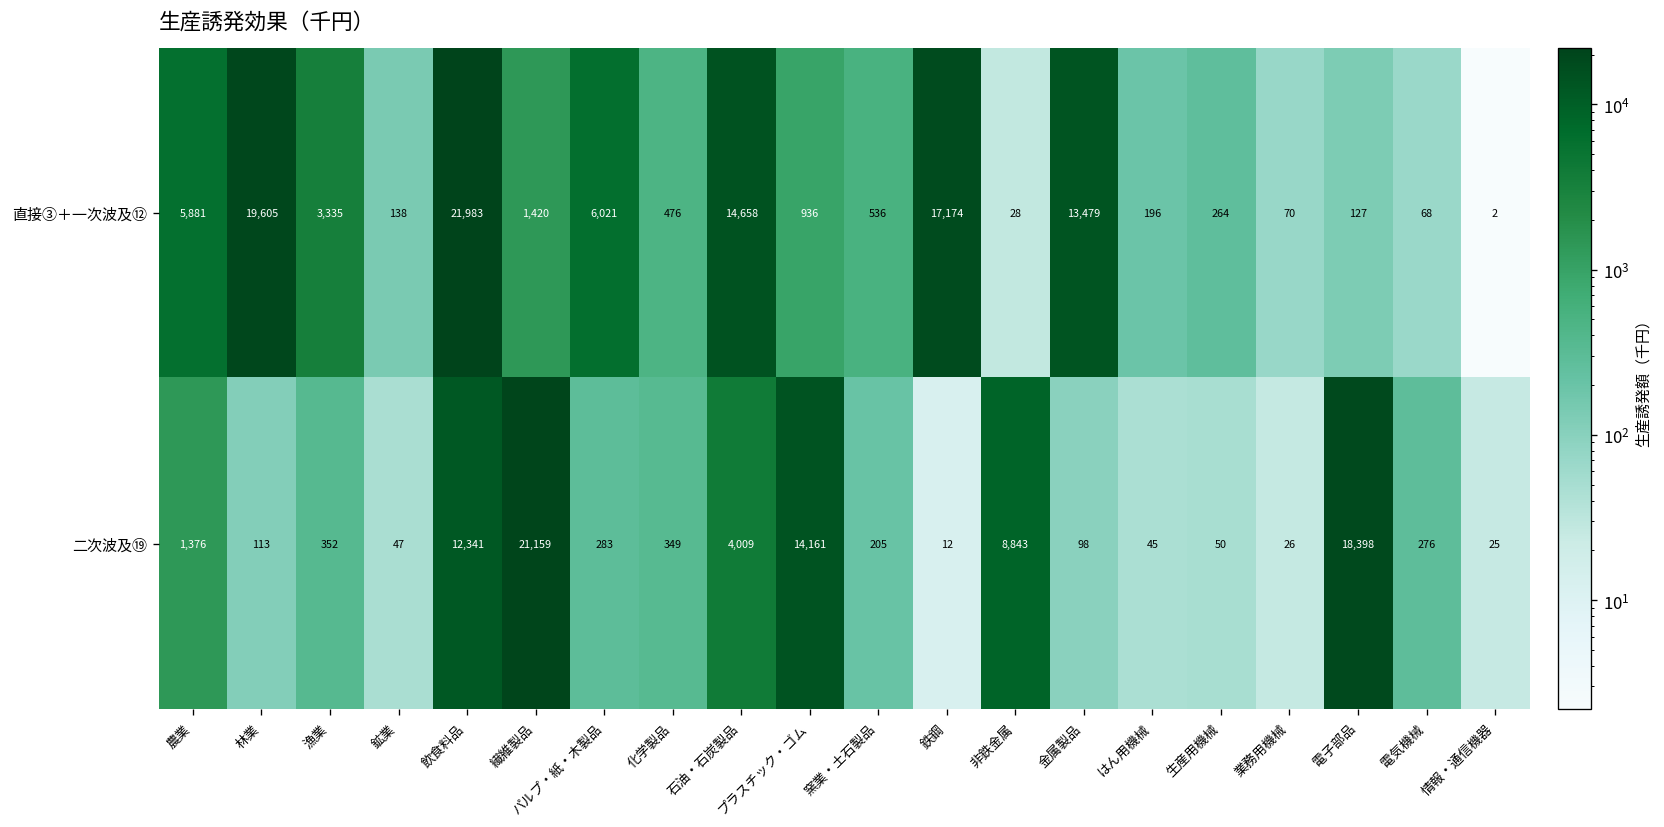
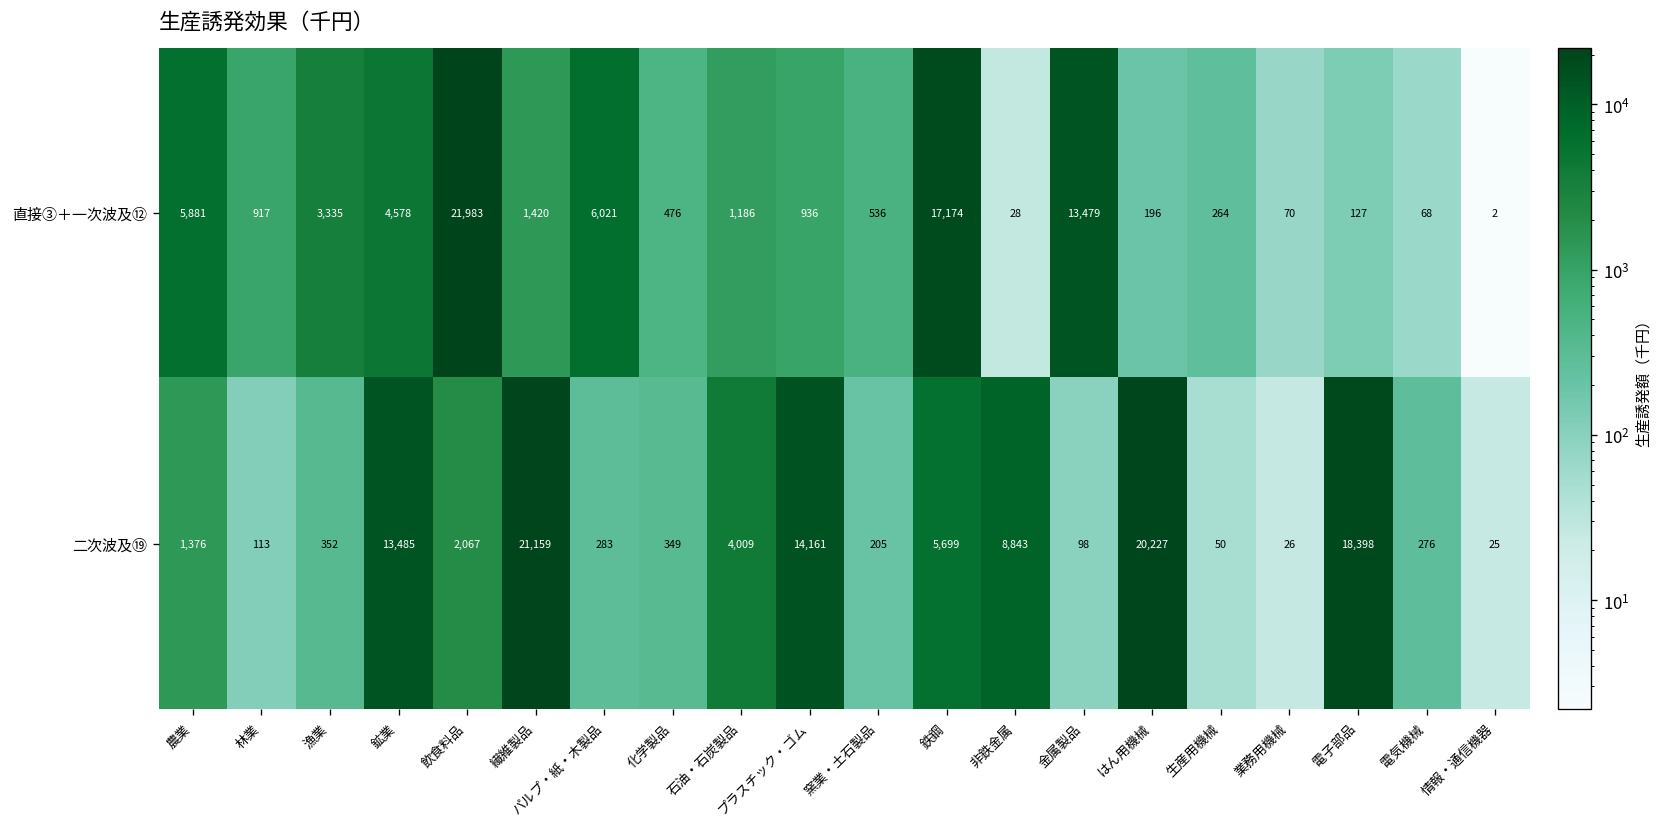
  {
    "直接③＋一次波及⑫": {
      "農業": "5,881",
-     "林業": "19,605",
+     "林業": "917",
      "漁業": "3,335",
-     "鉱業": "138",
+     "鉱業": "4,578",
      "飲食料品": "21,983",
      "繊維製品": "1,420",
      "パルプ・紙・木製品": "6,021",
      "化学製品": "476",
-     "石油・石炭製品": "14,658",
+     "石油・石炭製品": "1,186",
      "プラスチック・ゴム": "936",
      "窯業・土石製品": "536",
      "鉄鋼": "17,174",
      "非鉄金属": "28",
      "金属製品": "13,479",
      "はん用機械": "196",
      "生産用機械": "264",
      "業務用機械": "70",
      "電子部品": "127",
      "電気機械": "68",
      "情報・通信機器": "2"
    },
    "二次波及⑲": {
      "農業": "1,376",
      "林業": "113",
      "漁業": "352",
-     "鉱業": "47",
-     "飲食料品": "12,341",
+     "鉱業": "13,485",
+     "飲食料品": "2,067",
      "繊維製品": "21,159",
      "パルプ・紙・木製品": "283",
      "化学製品": "349",
      "石油・石炭製品": "4,009",
      "プラスチック・ゴム": "14,161",
      "窯業・土石製品": "205",
-     "鉄鋼": "12",
+     "鉄鋼": "5,699",
      "非鉄金属": "8,843",
      "金属製品": "98",
-     "はん用機械": "45",
+     "はん用機械": "20,227",
      "生産用機械": "50",
      "業務用機械": "26",
      "電子部品": "18,398",
      "電気機械": "276",
      "情報・通信機器": "25"
    }
  }
